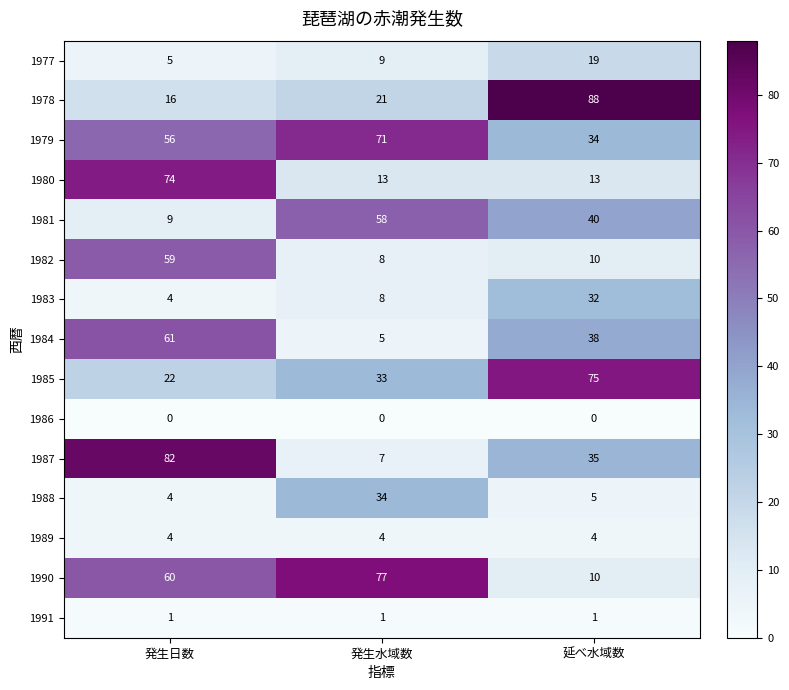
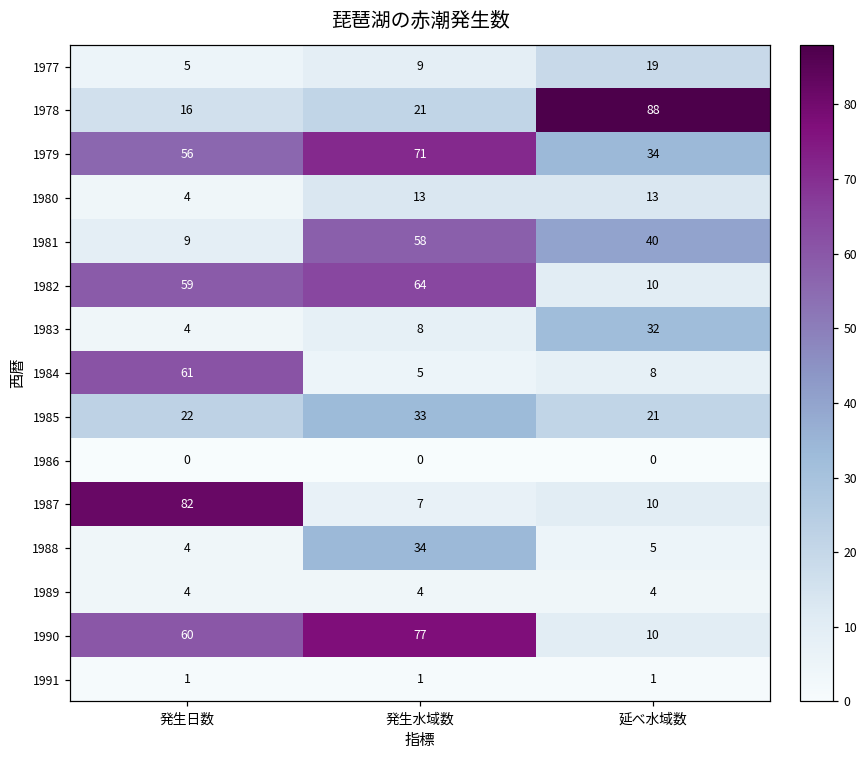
  {
    "1977": {
      "発生日数": 5,
      "発生水域数": 9,
      "延べ水域数": 19
    },
    "1978": {
      "発生日数": 16,
      "発生水域数": 21,
      "延べ水域数": 88
    },
    "1979": {
      "発生日数": 56,
      "発生水域数": 71,
      "延べ水域数": 34
    },
    "1980": {
-     "発生日数": 74,
+     "発生日数": 4,
      "発生水域数": 13,
      "延べ水域数": 13
    },
    "1981": {
      "発生日数": 9,
      "発生水域数": 58,
      "延べ水域数": 40
    },
    "1982": {
      "発生日数": 59,
-     "発生水域数": 8,
+     "発生水域数": 64,
      "延べ水域数": 10
    },
    "1983": {
      "発生日数": 4,
      "発生水域数": 8,
      "延べ水域数": 32
    },
    "1984": {
      "発生日数": 61,
      "発生水域数": 5,
-     "延べ水域数": 38
+     "延べ水域数": 8
    },
    "1985": {
      "発生日数": 22,
      "発生水域数": 33,
-     "延べ水域数": 75
+     "延べ水域数": 21
    },
    "1986": {
      "発生日数": 0,
      "発生水域数": 0,
      "延べ水域数": 0
    },
    "1987": {
      "発生日数": 82,
      "発生水域数": 7,
-     "延べ水域数": 35
+     "延べ水域数": 10
    },
    "1988": {
      "発生日数": 4,
      "発生水域数": 34,
      "延べ水域数": 5
    },
    "1989": {
      "発生日数": 4,
      "発生水域数": 4,
      "延べ水域数": 4
    },
    "1990": {
      "発生日数": 60,
      "発生水域数": 77,
      "延べ水域数": 10
    },
    "1991": {
      "発生日数": 1,
      "発生水域数": 1,
      "延べ水域数": 1
    }
  }
